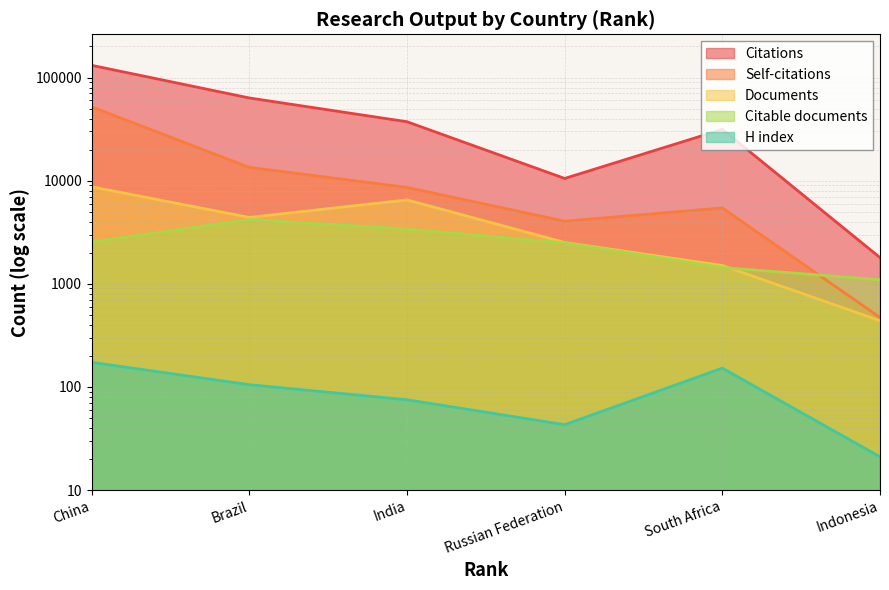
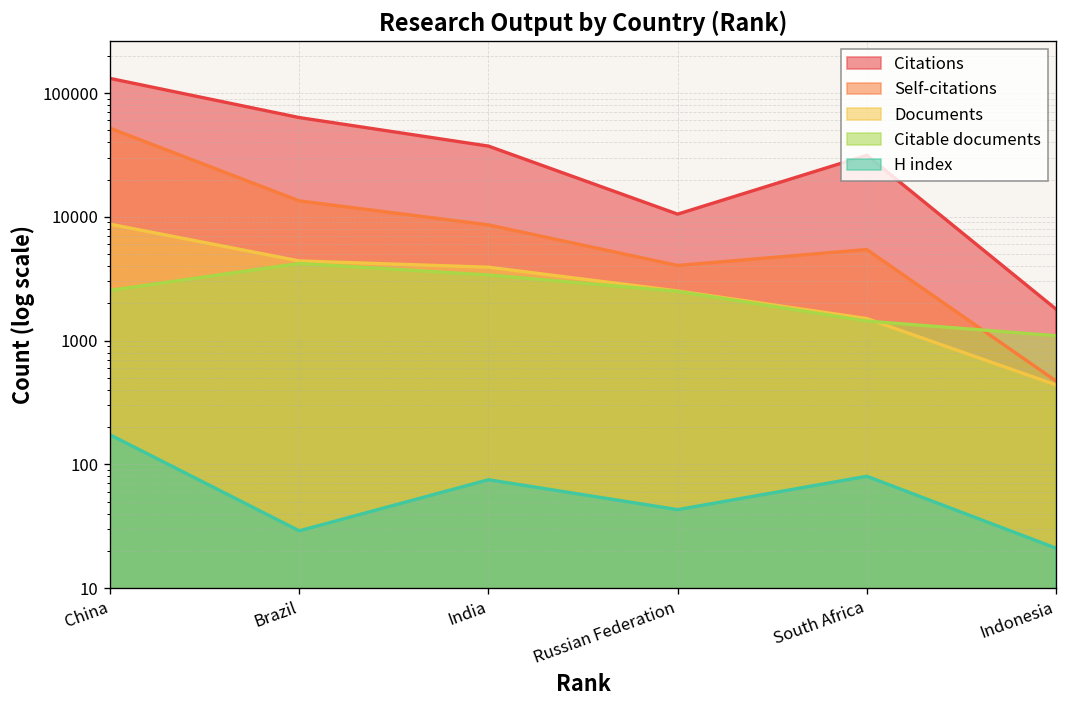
  {
    "Documents": {
      "China": 9000,
-     "India": 7000,
+     "India": 3900,
      "Indonesia": 440
    },
    "Citable documents": {
      "China": 2500,
      "India": 3400,
      "Indonesia": 1100
    },
    "H index": {
      "China": 170,
-     "Brazil": 110,
+     "Brazil": 29,
      "India": 80,
      "Russian Federation": 43,
-     "South Africa": 150,
+     "South Africa": 80,
      "Indonesia": 21
    }
  }
